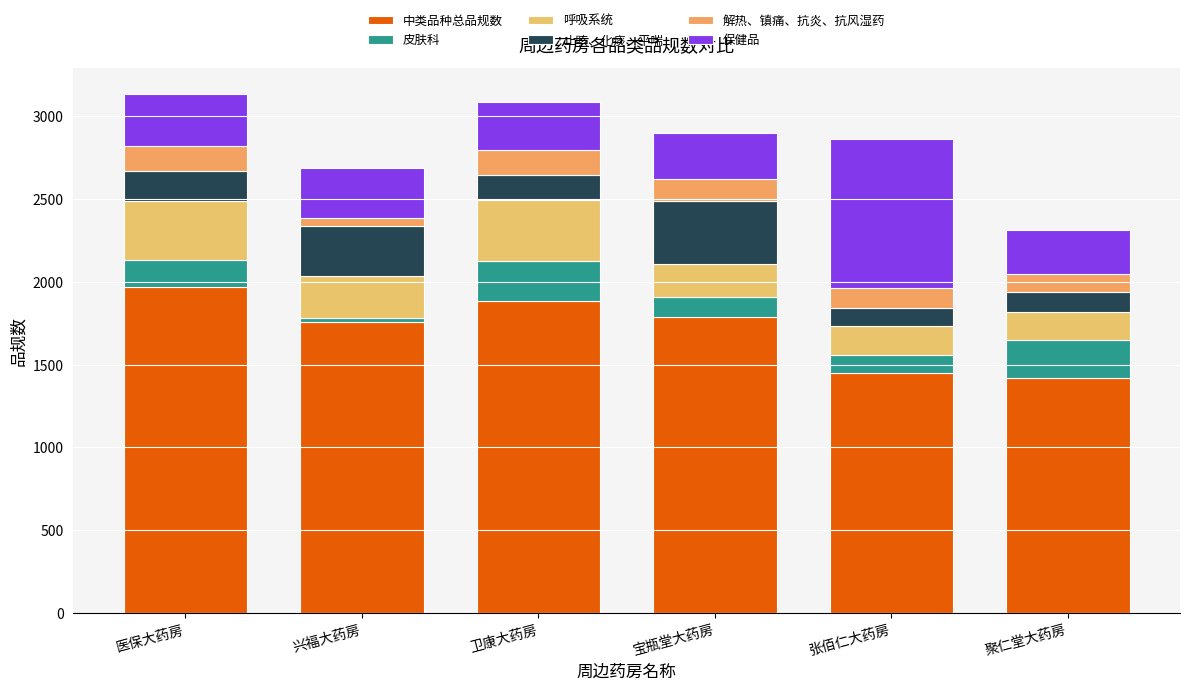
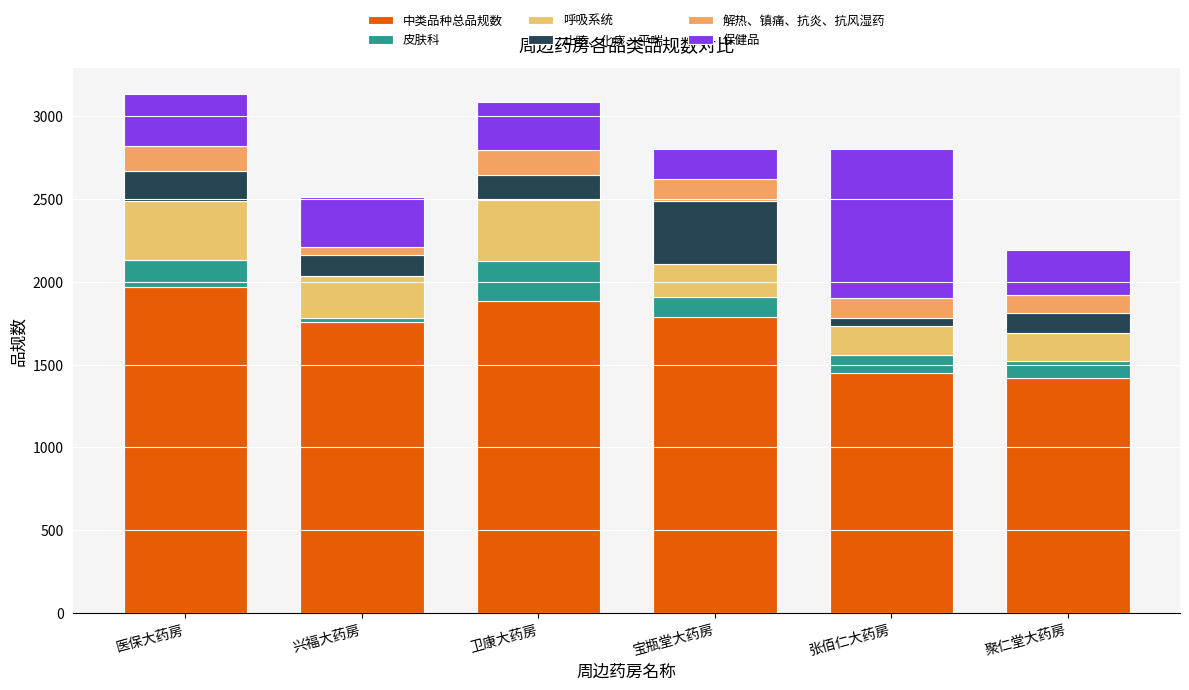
  {
    "中类品种总品规数": {
      "医保大药房": 1970,
      "兴福大药房": 1760,
      "卫康大药房": 1890,
      "宝瓶堂大药房": 1790,
      "张佰仁大药房": 1450,
      "聚仁堂大药房": 1420
    },
    "皮肤科": {
      "医保大药房": 160,
      "兴福大药房": 30,
      "卫康大药房": 240,
      "宝瓶堂大药房": 120,
      "张佰仁大药房": 110,
-     "聚仁堂大药房": 230
+     "聚仁堂大药房": 100
    },
    "止咳、化痰、平喘": {
      "医保大药房": 180,
-     "兴福大药房": 310,
+     "兴福大药房": 130,
      "卫康大药房": 150,
      "宝瓶堂大药房": 380,
-     "张佰仁大药房": 110,
+     "张佰仁大药房": 50,
      "聚仁堂大药房": 120
    },
    "保健品": {
      "医保大药房": 320,
      "兴福大药房": 300,
      "卫康大药房": 290,
-     "宝瓶堂大药房": 280,
+     "宝瓶堂大药房": 180,
      "张佰仁大药房": 910,
      "聚仁堂大药房": 270
    }
  }
